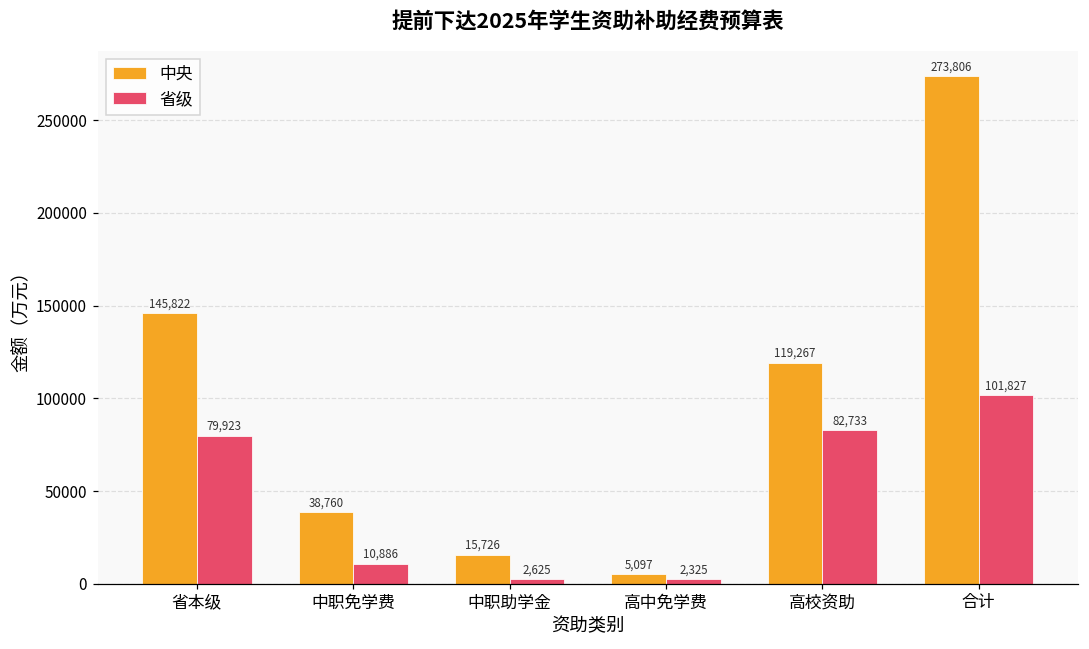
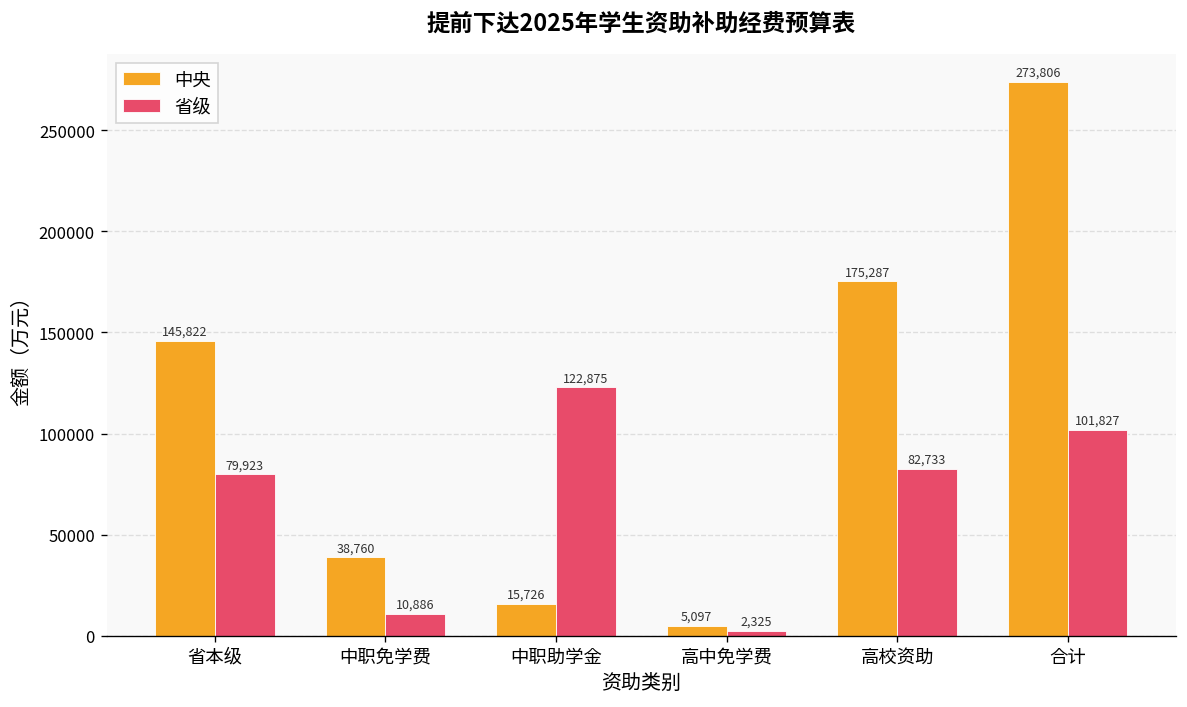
  {
    "中央": {
      "省本级": "145,822",
      "中职免学费": "38,760",
      "中职助学金": "15,726",
      "高中免学费": "5,097",
-     "高校资助": "119,267",
+     "高校资助": "175,287",
      "合计": "273,806"
    },
    "省级": {
      "省本级": "79,923",
      "中职免学费": "10,886",
-     "中职助学金": "2,625",
+     "中职助学金": "122,875",
      "高中免学费": "2,325",
      "高校资助": "82,733",
      "合计": "101,827"
    }
  }
